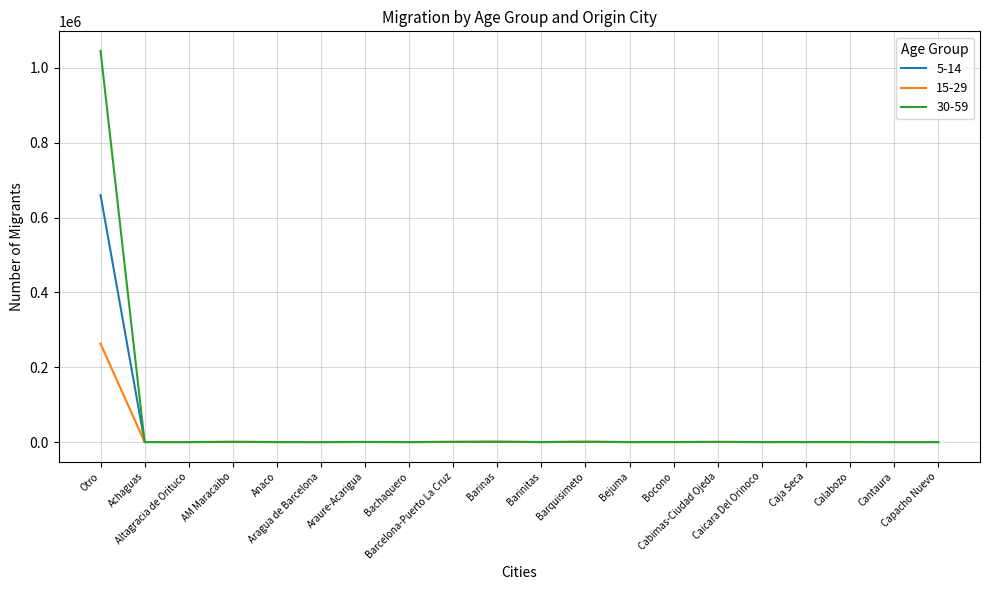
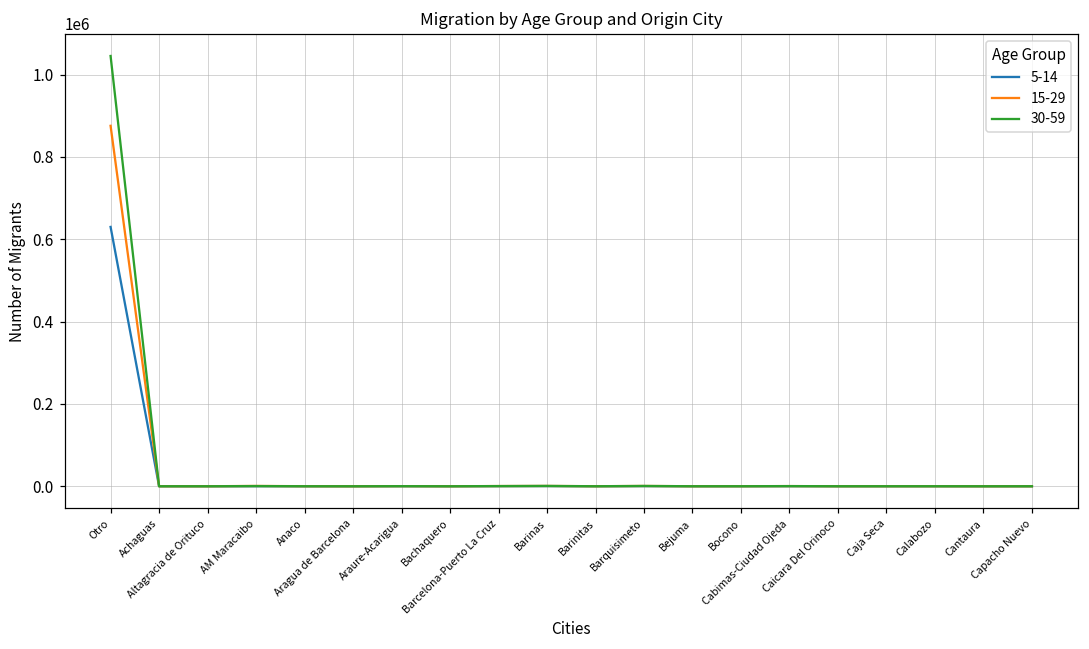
  {
    "5-14": {
-     "Otro": 660000
+     "Otro": 630000
    },
    "15-29": {
-     "Otro": 260000
+     "Otro": 880000
    },
    "30-59": {
      "Otro": 1050000
    }
  }
